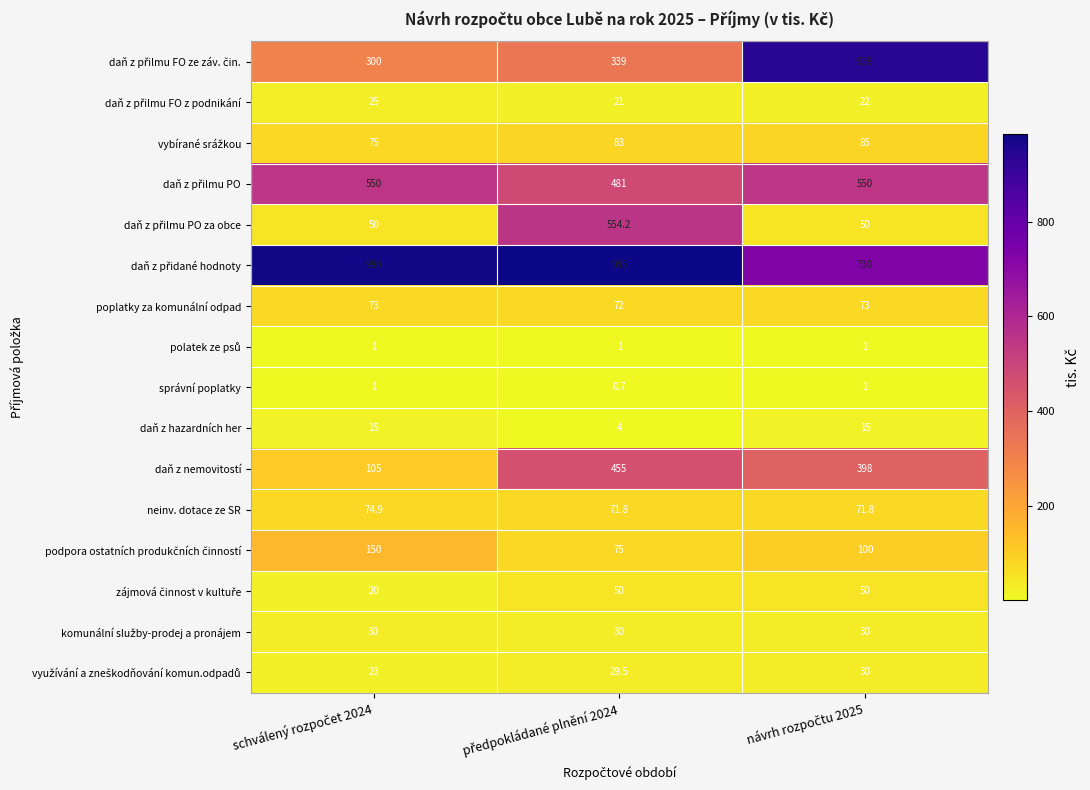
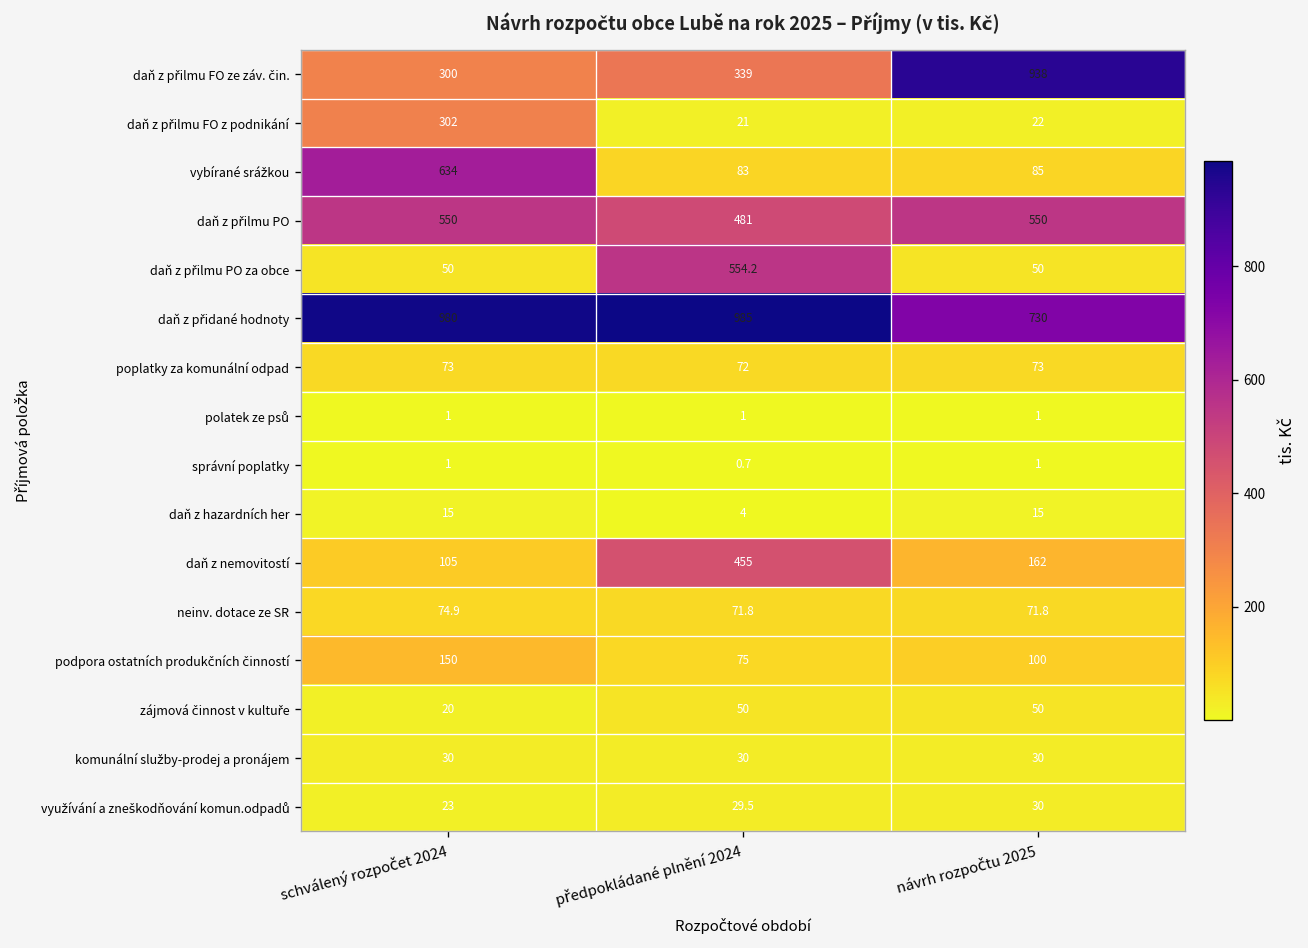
  {
    "daň z přilmu FO ze záv. čin.": {
      "schválený rozpočet 2024": 300,
      "předpokládané plnění 2024": 339,
      "návrh rozpočtu 2025": 938
    },
    "daň z přilmu FO z podnikání": {
-     "schválený rozpočet 2024": 25,
+     "schválený rozpočet 2024": 302,
      "předpokládané plnění 2024": 21,
      "návrh rozpočtu 2025": 22
    },
    "vybírané srážkou": {
-     "schválený rozpočet 2024": 75,
+     "schválený rozpočet 2024": 634,
      "předpokládané plnění 2024": 83,
      "návrh rozpočtu 2025": 85
    },
    "daň z přilmu PO": {
      "schválený rozpočet 2024": 550,
      "předpokládané plnění 2024": 481,
      "návrh rozpočtu 2025": 550
    },
    "daň z přilmu PO za obce": {
      "schválený rozpočet 2024": 50,
      "předpokládané plnění 2024": 554.2,
      "návrh rozpočtu 2025": 50
    },
    "daň z přidané hodnoty": {
      "schválený rozpočet 2024": 980,
      "předpokládané plnění 2024": 985,
      "návrh rozpočtu 2025": 730
    },
    "poplatky za komunální odpad": {
      "schválený rozpočet 2024": 73,
      "předpokládané plnění 2024": 72,
      "návrh rozpočtu 2025": 73
    },
    "polatek ze psů": {
      "schválený rozpočet 2024": 1,
      "předpokládané plnění 2024": 1,
      "návrh rozpočtu 2025": 1
    },
    "správní poplatky": {
      "schválený rozpočet 2024": 1,
      "předpokládané plnění 2024": 0.7,
      "návrh rozpočtu 2025": 1
    },
    "daň z hazardních her": {
      "schválený rozpočet 2024": 15,
      "předpokládané plnění 2024": 4,
      "návrh rozpočtu 2025": 15
    },
    "daň z nemovitostí": {
      "schválený rozpočet 2024": 105,
      "předpokládané plnění 2024": 455,
-     "návrh rozpočtu 2025": 398
+     "návrh rozpočtu 2025": 162
    },
    "neinv. dotace ze SR": {
      "schválený rozpočet 2024": 74.9,
      "předpokládané plnění 2024": 71.8,
      "návrh rozpočtu 2025": 71.8
    },
    "podpora ostatních produkčních činností": {
      "schválený rozpočet 2024": 150,
      "předpokládané plnění 2024": 75,
      "návrh rozpočtu 2025": 100
    },
    "zájmová činnost v kultuře": {
      "schválený rozpočet 2024": 20,
      "předpokládané plnění 2024": 50,
      "návrh rozpočtu 2025": 50
    },
    "komunální služby-prodej a pronájem": {
      "schválený rozpočet 2024": 30,
      "předpokládané plnění 2024": 30,
      "návrh rozpočtu 2025": 30
    },
    "využívání a zneškodňování komun.odpadů": {
      "schválený rozpočet 2024": 23,
      "předpokládané plnění 2024": 29.5,
      "návrh rozpočtu 2025": 30
    }
  }
